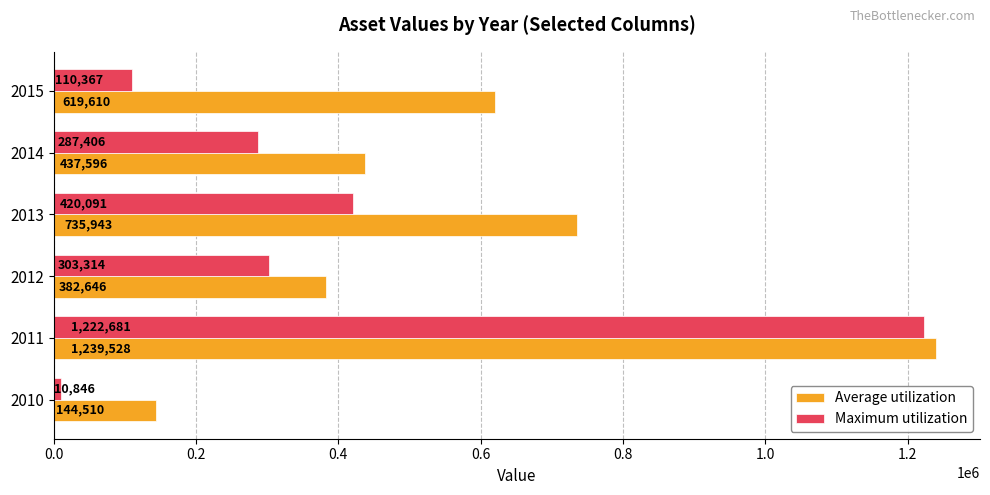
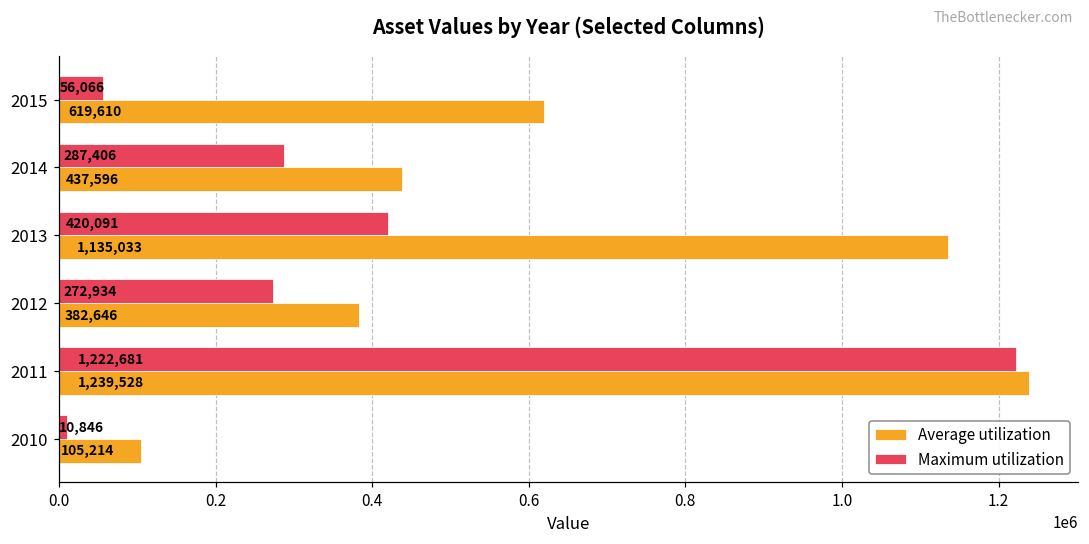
  {
    "Average utilization": {
      "2015": "619,610",
      "2014": "437,596",
-     "2013": "735,943",
+     "2013": "1,135,033",
      "2012": "382,646",
      "2011": "1,239,528",
-     "2010": "144,510"
+     "2010": "105,214"
    },
    "Maximum utilization": {
-     "2015": "110,367",
+     "2015": "56,066",
      "2014": "287,406",
      "2013": "420,091",
-     "2012": "303,314",
+     "2012": "272,934",
      "2011": "1,222,681",
      "2010": "10,846"
    }
  }
